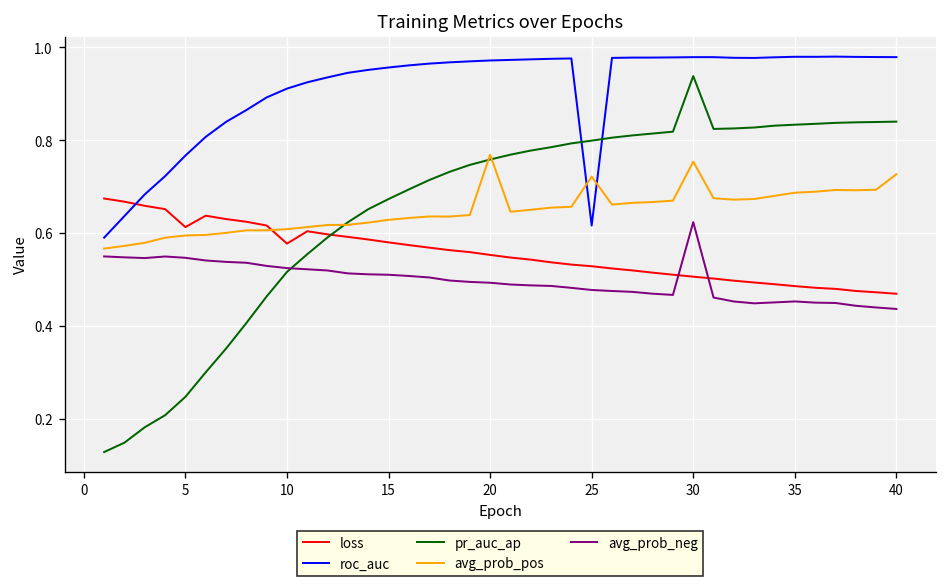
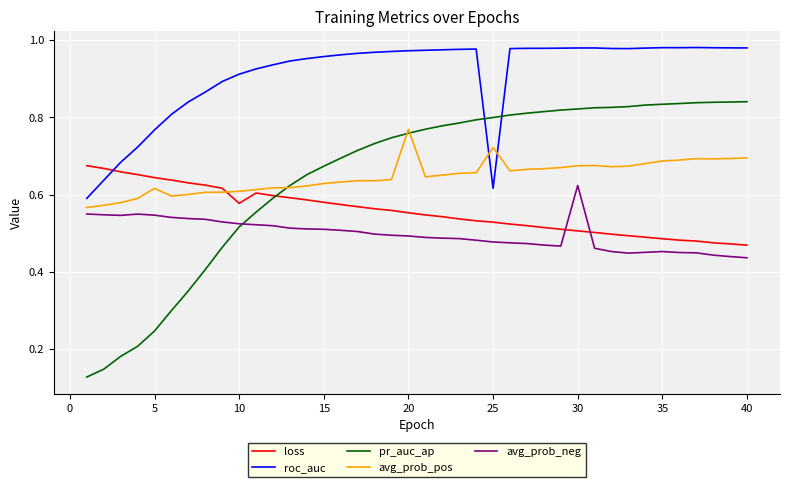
  {
    "loss": {
-     "5": 0.61,
+     "5": 0.64,
      "10": 0.58,
      "15": 0.58,
      "20": 0.55,
      "25": 0.53,
      "30": 0.51,
      "35": 0.49,
      "40": 0.47
    },
    "roc_auc": {
      "5": 0.77,
      "10": 0.91,
      "15": 0.96,
      "20": 0.97,
      "25": 0.62,
      "30": 0.98,
      "35": 0.98,
      "40": 0.98
    },
    "pr_auc_ap": {
      "5": 0.25,
      "10": 0.52,
      "15": 0.67,
      "20": 0.76,
      "25": 0.80,
-     "30": 0.94,
+     "30": 0.82,
      "35": 0.83,
      "40": 0.84
    },
    "avg_prob_pos": {
-     "5": 0.59,
+     "5": 0.62,
      "10": 0.61,
      "15": 0.63,
      "20": 0.77,
      "25": 0.72,
-     "30": 0.75,
+     "30": 0.67,
      "35": 0.69,
-     "40": 0.73
+     "40": 0.69
    },
    "avg_prob_neg": {
      "5": 0.55,
      "10": 0.52,
      "15": 0.51,
      "20": 0.49,
      "25": 0.48,
      "30": 0.62,
      "35": 0.45,
      "40": 0.44
    }
  }
